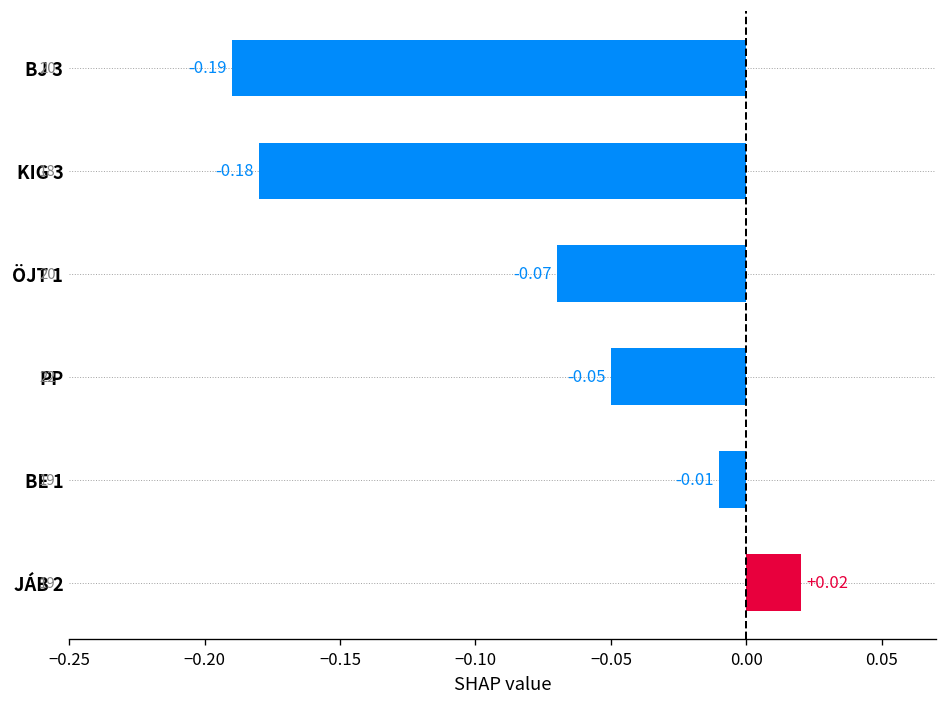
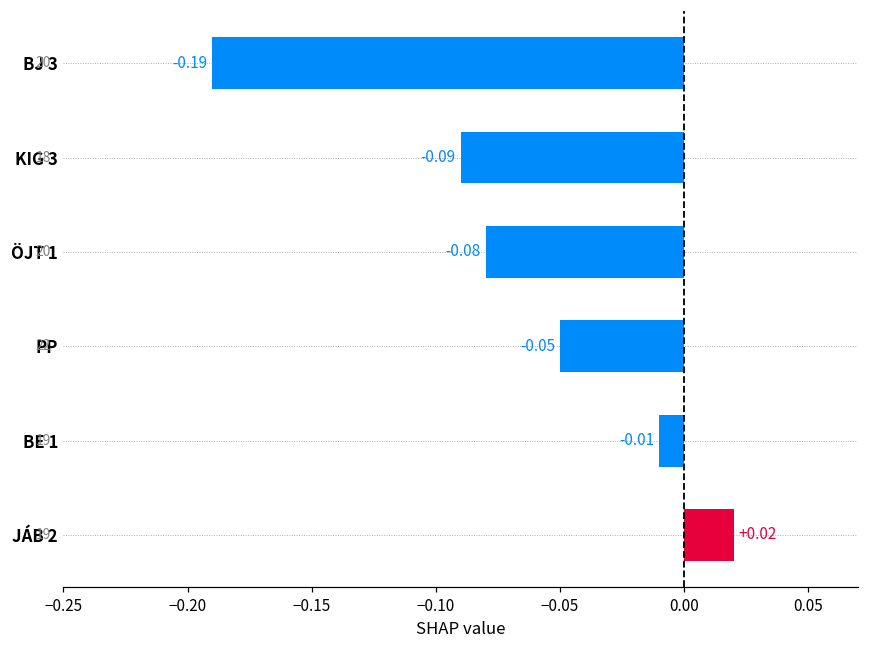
  {
    "BJ 3": "-0.19",
-   "KIG 3": "-0.18",
-   "ÖJT 1": "-0.07",
+   "KIG 3": "-0.09",
+   "ÖJT 1": "-0.08",
    "PP": "-0.05",
    "BE 1": "-0.01",
    "JÁB 2": "+0.02"
  }
